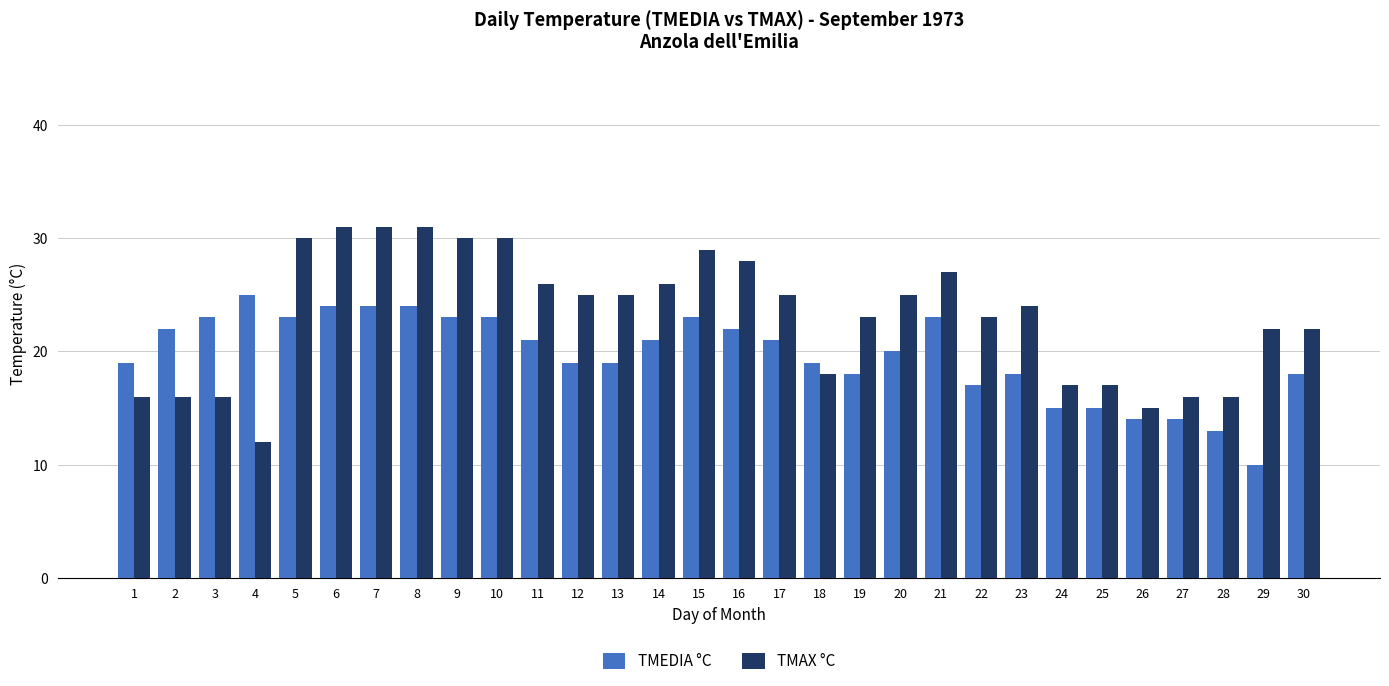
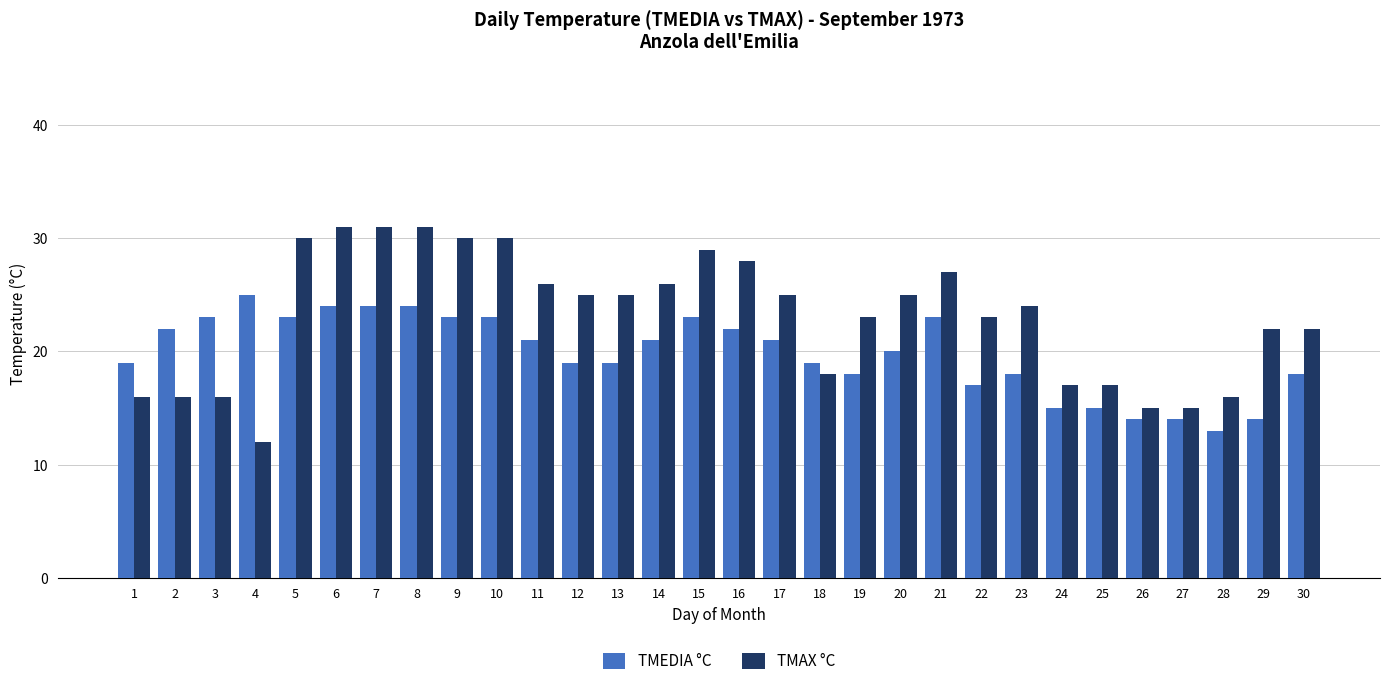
  {
    "TMEDIA °C": {
      "1": 19,
      "2": 22,
      "3": 23,
      "4": 25,
      "5": 23,
      "6": 24,
      "7": 24,
      "8": 24,
      "9": 23,
      "10": 23,
      "11": 21,
      "12": 19,
      "13": 19,
      "14": 21,
      "15": 23,
      "16": 22,
      "17": 21,
      "18": 19,
      "19": 18,
      "20": 20,
      "21": 23,
      "22": 17,
      "23": 18,
      "24": 15,
      "25": 15,
      "26": 14,
      "27": 14,
      "28": 13,
-     "29": 10,
+     "29": 14,
      "30": 18
    },
    "TMAX °C": {
      "1": 16,
      "2": 16,
      "3": 16,
      "4": 12,
      "5": 30,
      "6": 31,
      "7": 31,
      "8": 31,
      "9": 30,
      "10": 30,
      "11": 26,
      "12": 25,
      "13": 25,
      "14": 26,
      "15": 29,
      "16": 28,
      "17": 25,
      "18": 18,
      "19": 23,
      "20": 25,
      "21": 27,
      "22": 23,
      "23": 24,
      "24": 17,
      "25": 17,
      "26": 15,
-     "27": 16,
+     "27": 15,
      "28": 16,
      "29": 22,
      "30": 22
    }
  }
